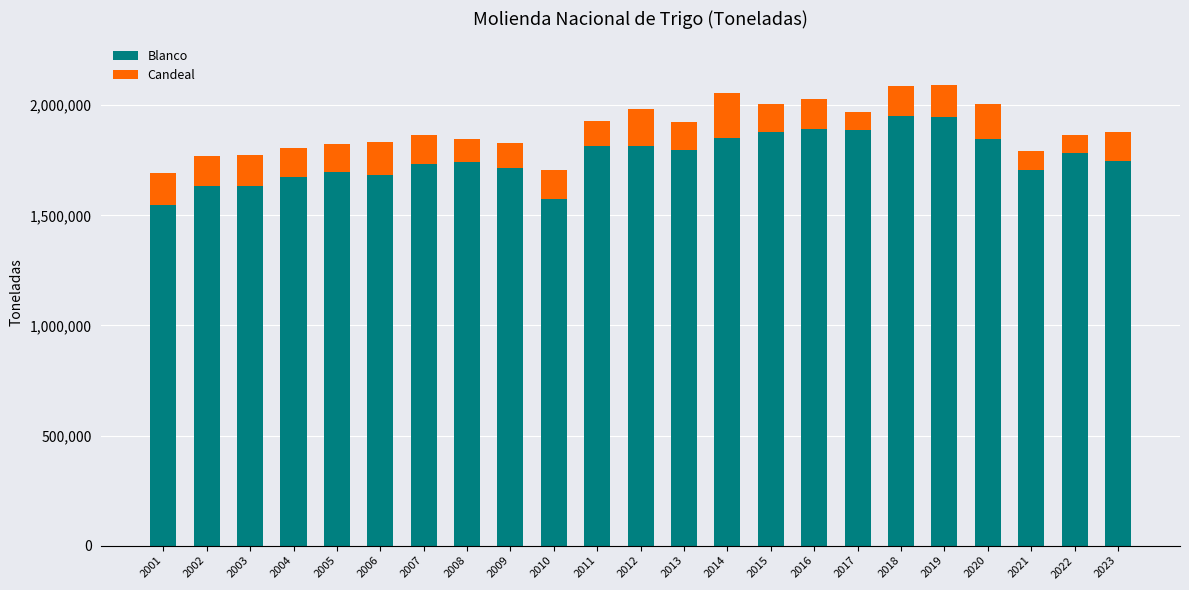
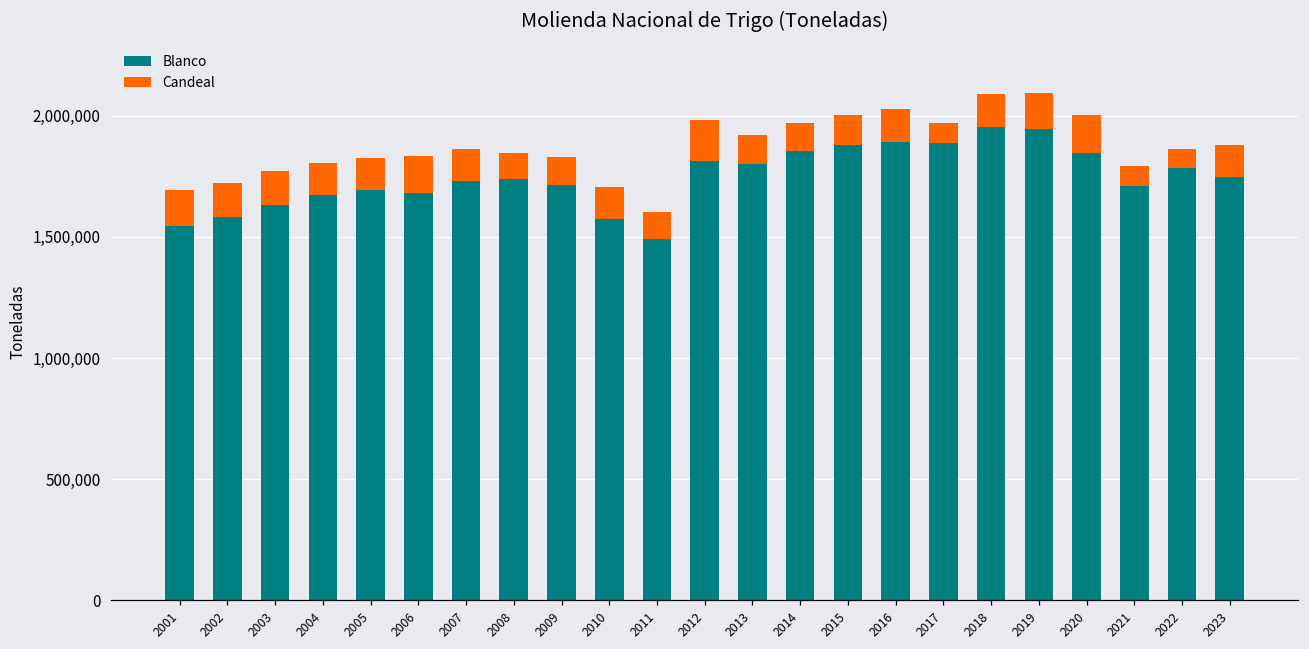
  {
    "Blanco": {
      "2001": "1,550,000",
-     "2002": "1,630,000",
+     "2002": "1,580,000",
      "2003": "1,630,000",
      "2004": "1,670,000",
      "2005": "1,690,000",
      "2006": "1,680,000",
      "2007": "1,730,000",
      "2008": "1,740,000",
      "2009": "1,710,000",
      "2010": "1,570,000",
-     "2011": "1,810,000",
+     "2011": "1,490,000",
      "2012": "1,810,000",
      "2013": "1,800,000",
      "2014": "1,850,000",
      "2015": "1,880,000",
      "2016": "1,890,000",
      "2017": "1,890,000",
      "2018": "1,950,000",
      "2019": "1,950,000",
      "2020": "1,850,000",
      "2021": "1,710,000",
      "2022": "1,780,000",
      "2023": "1,750,000"
    },
    "Candeal": {
      "2001": "150,000",
      "2002": "140,000",
      "2003": "140,000",
      "2004": "130,000",
      "2005": "130,000",
      "2006": "150,000",
      "2007": "130,000",
      "2008": "110,000",
      "2009": "120,000",
      "2010": "130,000",
      "2011": "110,000",
      "2012": "170,000",
      "2013": "120,000",
-     "2014": "200,000",
+     "2014": "120,000",
      "2015": "120,000",
      "2016": "130,000",
      "2017": "80,000",
      "2018": "140,000",
      "2019": "150,000",
      "2020": "160,000",
      "2021": "90,000",
      "2022": "80,000",
      "2023": "130,000"
    }
  }
